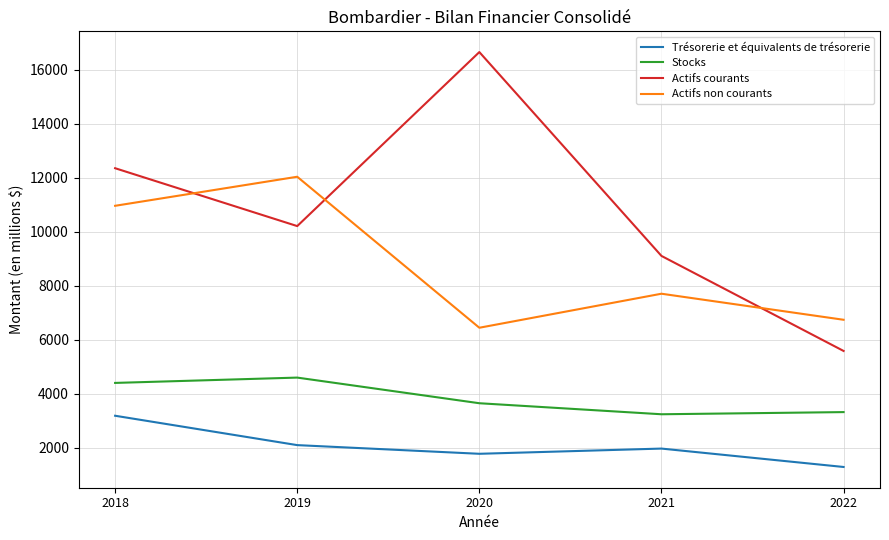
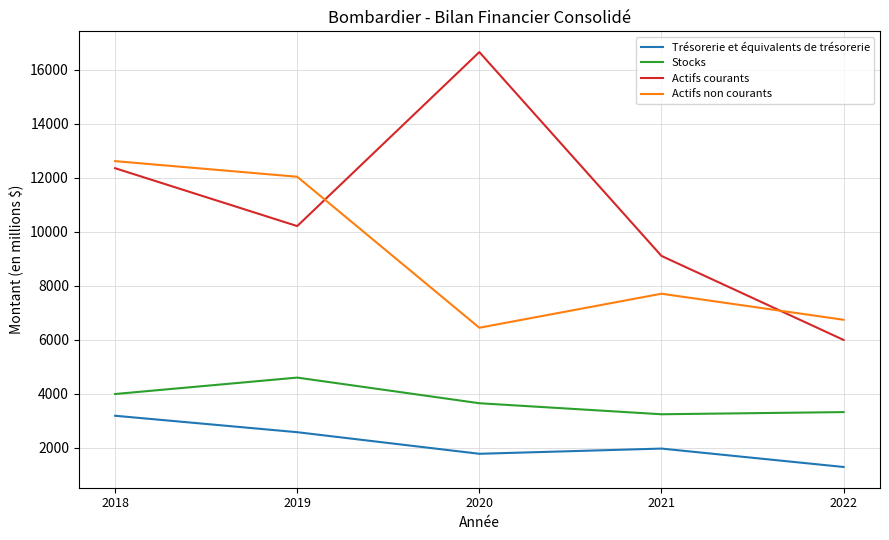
  {
    "Trésorerie et équivalents de trésorerie": {
      "2018": 3200,
-     "2019": 2100,
+     "2019": 2600,
      "2020": 1800,
      "2021": 2000,
      "2022": 1300
    },
    "Stocks": {
-     "2018": 4400,
+     "2018": 4000,
      "2019": 4600,
      "2020": 3700,
      "2021": 3200,
      "2022": 3300
    },
    "Actifs courants": {
      "2018": 12300,
      "2019": 10200,
      "2020": 16600,
      "2021": 9100,
-     "2022": 5600
+     "2022": 6000
    },
    "Actifs non courants": {
-     "2018": 11000,
+     "2018": 12600,
      "2019": 12000,
      "2020": 6400,
      "2021": 7700,
      "2022": 6700
    }
  }
